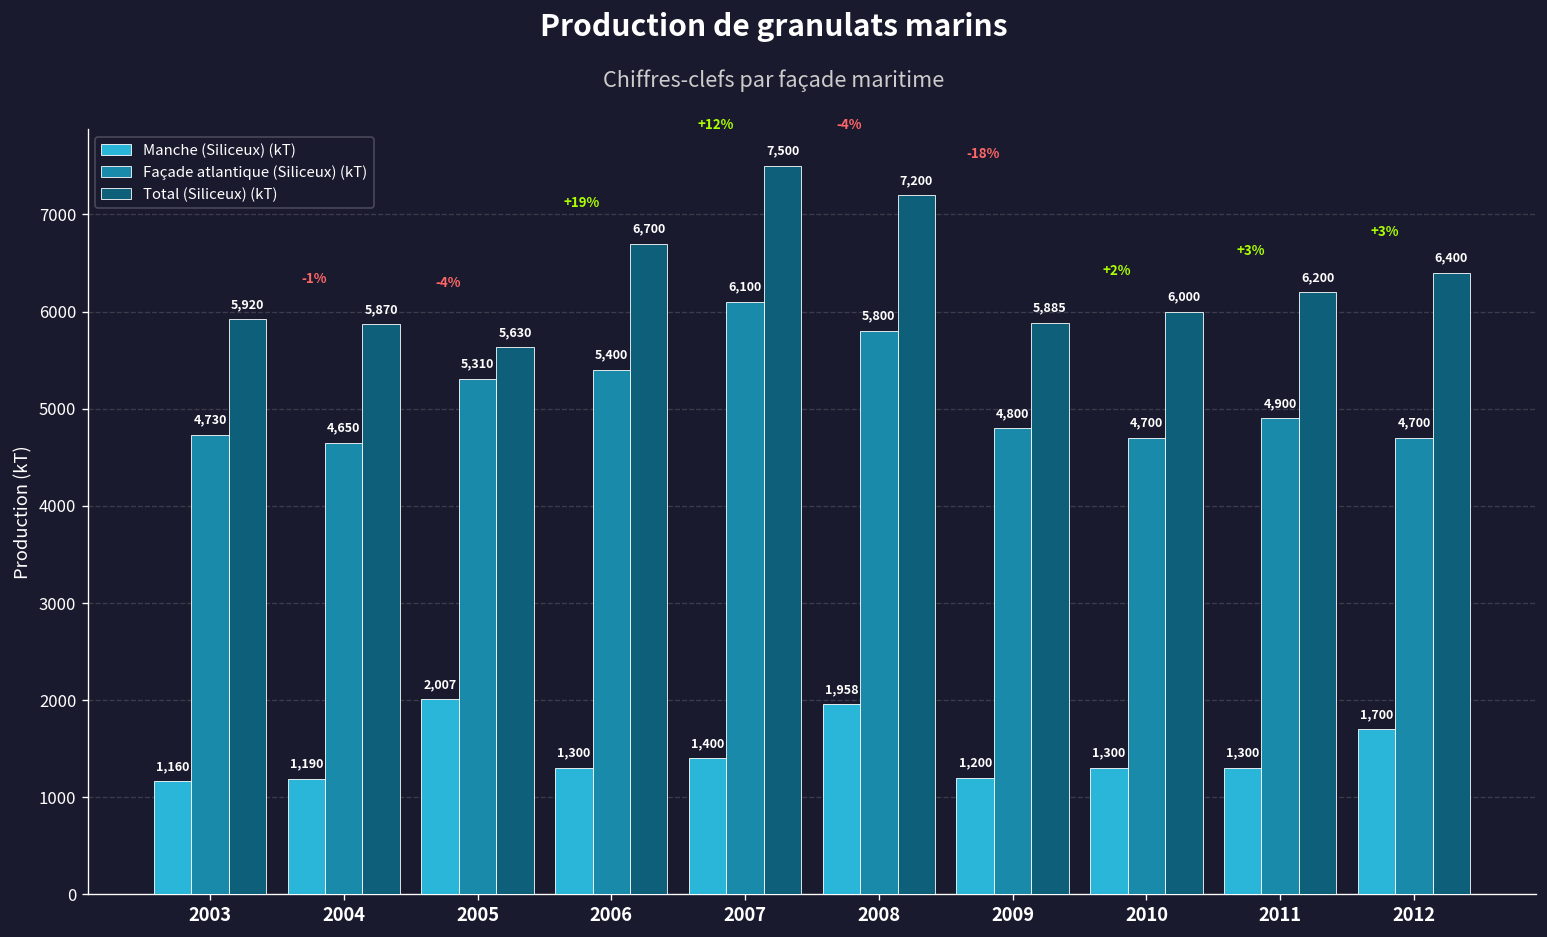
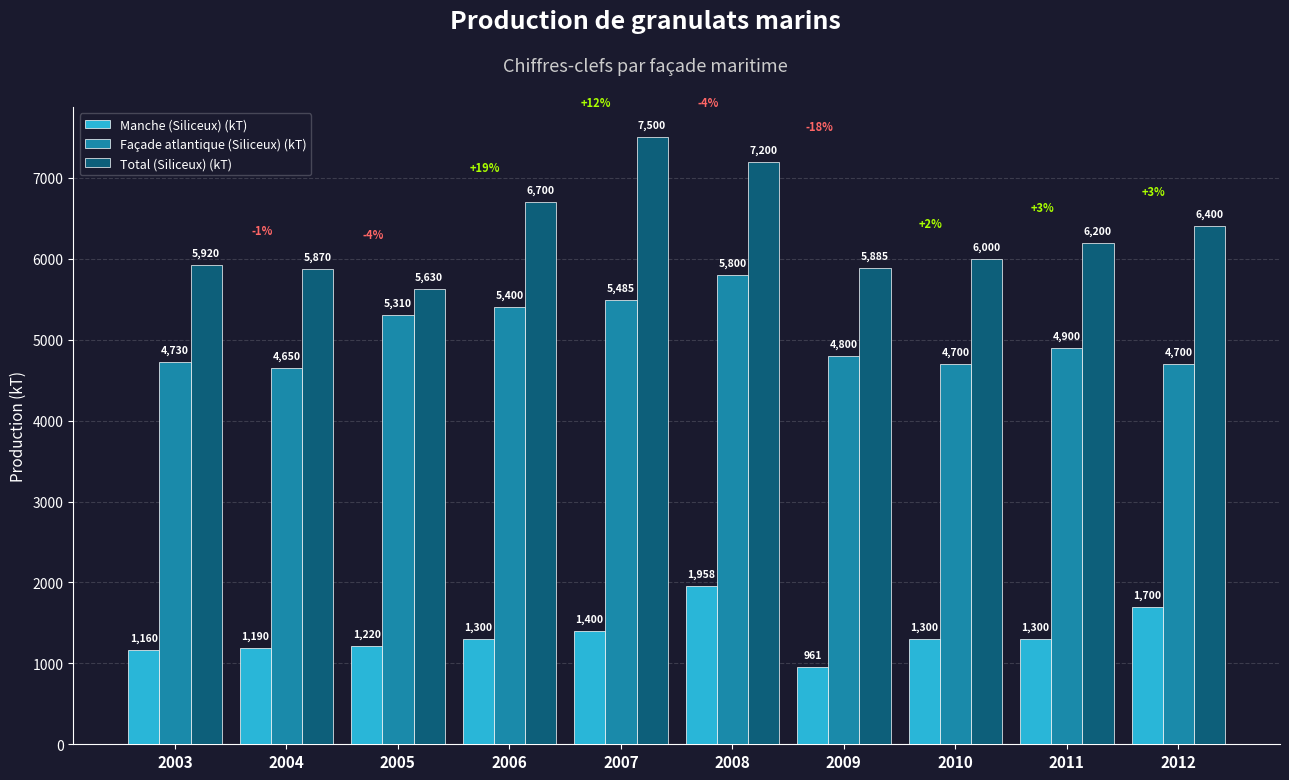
  {
    "Manche (Siliceux) (kT)": {
      "2003": "1,160",
      "2004": "1,190",
-     "2005": "2,007",
+     "2005": "1,220",
      "2006": "1,300",
      "2007": "1,400",
      "2008": "1,958",
-     "2009": "1,200",
+     "2009": "961",
      "2010": "1,300",
      "2011": "1,300",
      "2012": "1,700"
    },
    "Façade atlantique (Siliceux) (kT)": {
      "2003": "4,730",
      "2004": "4,650",
      "2005": "5,310",
      "2006": "5,400",
-     "2007": "6,100",
+     "2007": "5,485",
      "2008": "5,800",
      "2009": "4,800",
      "2010": "4,700",
      "2011": "4,900",
      "2012": "4,700"
    },
    "Total (Siliceux) (kT)": {
      "2003": "5,920",
      "2004": "5,870",
      "2005": "5,630",
      "2006": "6,700",
      "2007": "7,500",
      "2008": "7,200",
      "2009": "5,885",
      "2010": "6,000",
      "2011": "6,200",
      "2012": "6,400"
    }
  }
